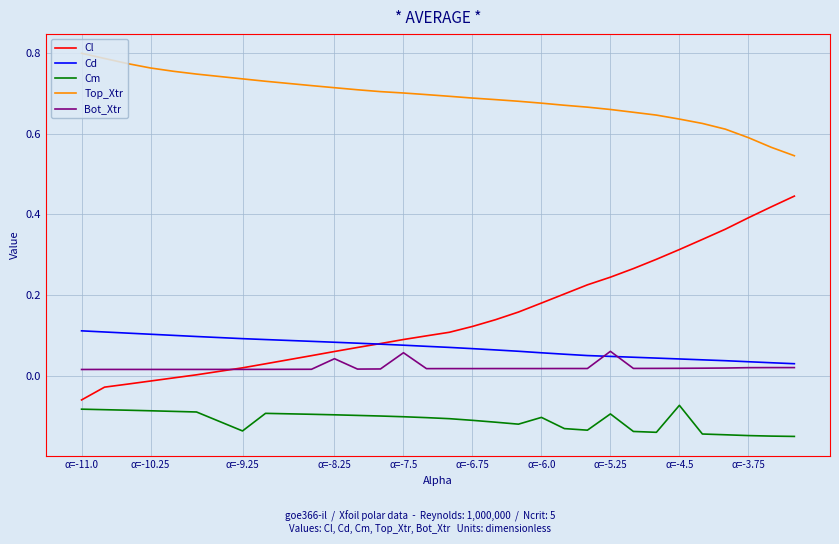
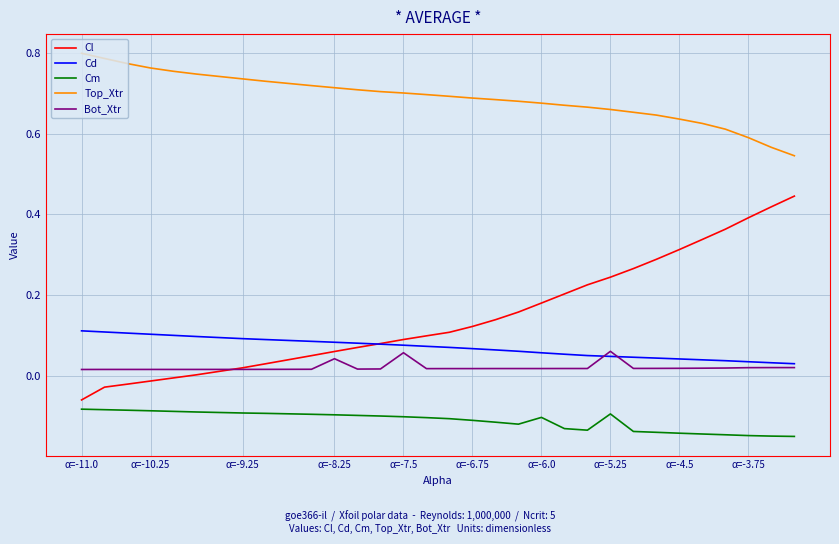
  {
    "Cl": {
      "α=-11.0": -0.06,
      "α=-10.25": -0.01,
      "α=-8.25": 0.06,
      "α=-7.5": 0.09,
      "α=-6.75": 0.12,
      "α=-6.0": 0.18,
      "α=-5.25": 0.24,
      "α=-4.5": 0.31,
      "α=-3.75": 0.39
    },
    "Cd": {
      "α=-11.0": 0.11,
      "α=-10.25": 0.10,
      "α=-9.25": 0.09,
      "α=-8.25": 0.08,
      "α=-7.5": 0.08,
      "α=-6.75": 0.07,
      "α=-6.0": 0.06,
      "α=-5.25": 0.05,
      "α=-4.5": 0.04,
      "α=-3.75": 0.03
    },
    "Cm": {
      "α=-11.0": -0.08,
      "α=-10.25": -0.09,
-     "α=-9.25": -0.14,
+     "α=-9.25": -0.09,
      "α=-8.25": -0.10,
      "α=-7.5": -0.10,
      "α=-6.75": -0.11,
      "α=-6.0": -0.10,
      "α=-5.25": -0.09,
-     "α=-4.5": -0.07,
+     "α=-4.5": -0.14,
      "α=-3.75": -0.15
    },
    "Top_Xtr": {
      "α=-10.25": 0.76,
      "α=-9.25": 0.74,
      "α=-8.25": 0.71,
      "α=-7.5": 0.70,
      "α=-6.75": 0.69,
      "α=-6.0": 0.68,
      "α=-5.25": 0.66,
      "α=-4.5": 0.64,
      "α=-3.75": 0.59
    },
    "Bot_Xtr": {
      "α=-11.0": 0.02,
      "α=-10.25": 0.02,
      "α=-8.25": 0.04,
      "α=-7.5": 0.06,
      "α=-6.75": 0.02,
      "α=-6.0": 0.02,
      "α=-5.25": 0.06,
      "α=-4.5": 0.02,
      "α=-3.75": 0.02
    }
  }
